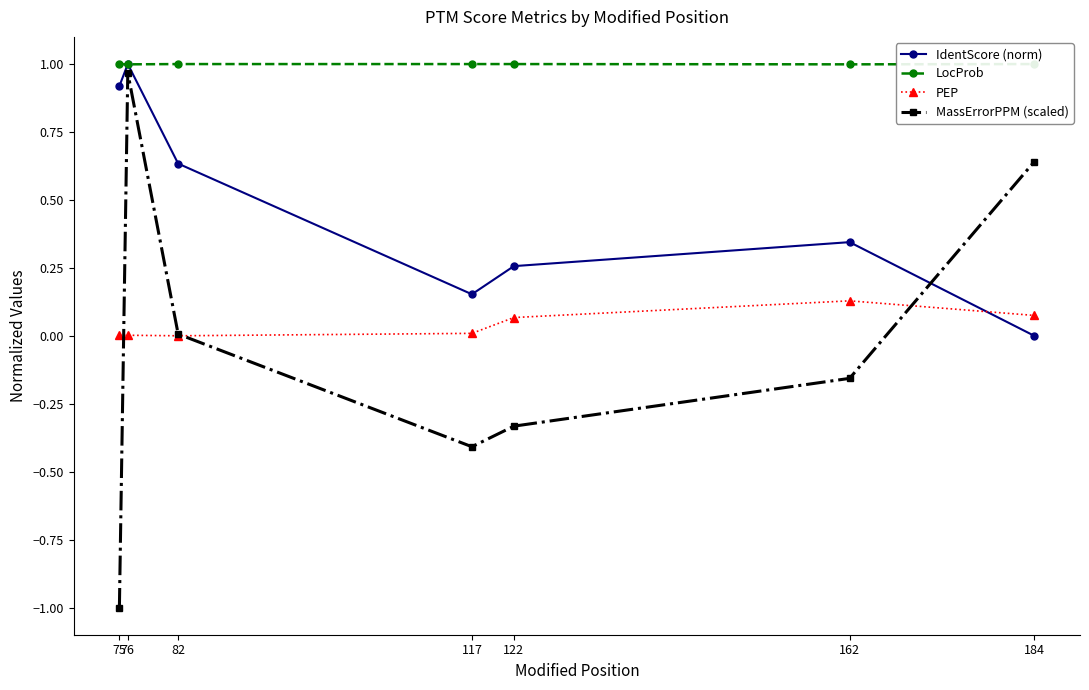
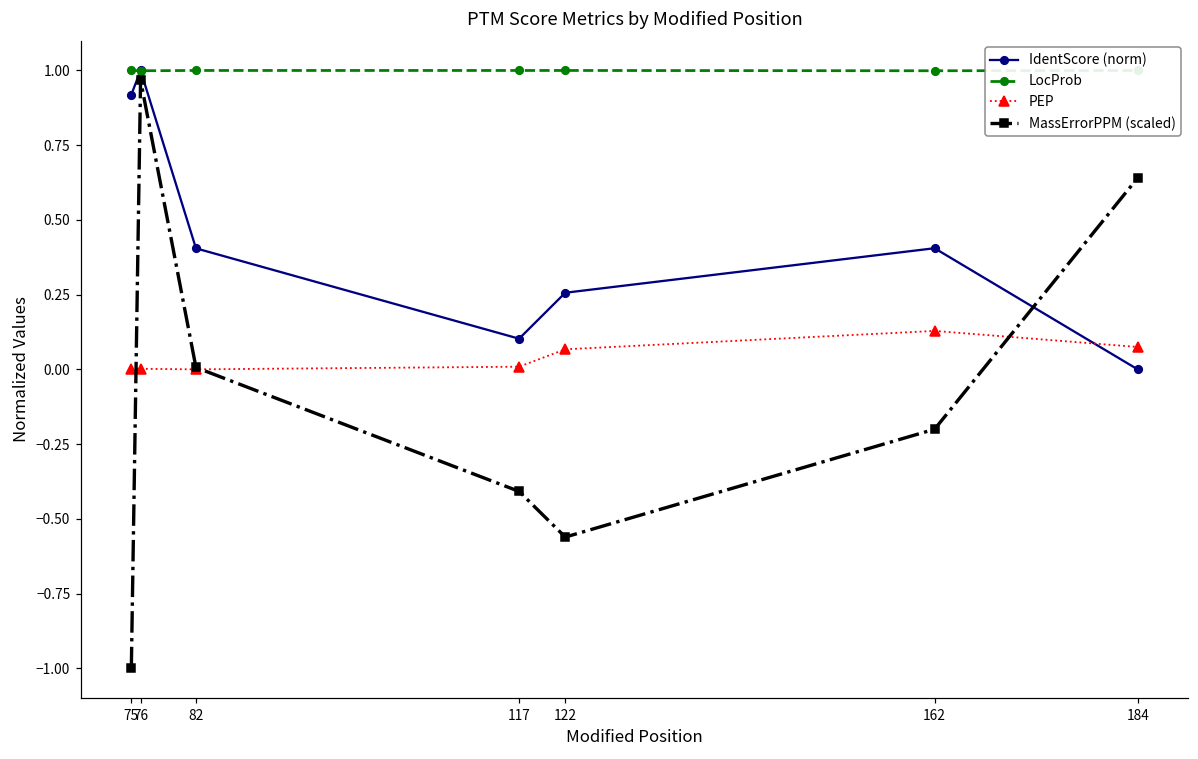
  {
    "IdentScore (norm)": {
-     "82": 0.63,
-     "117": 0.15,
+     "82": 0.40,
+     "117": 0.10,
      "122": 0.26,
-     "162": 0.34,
+     "162": 0.41,
      "184": 0.00
    },
    "LocProb": {
      "82": 1.00,
      "117": 1.00,
      "122": 1.00,
      "162": 1.00
    },
    "PEP": {
      "117": 0.01,
      "122": 0.07,
      "162": 0.13,
      "184": 0.07
    },
    "MassErrorPPM (scaled)": {
      "117": -0.41,
-     "122": -0.33,
-     "162": -0.16,
+     "122": -0.56,
+     "162": -0.20,
      "184": 0.64
    }
  }
